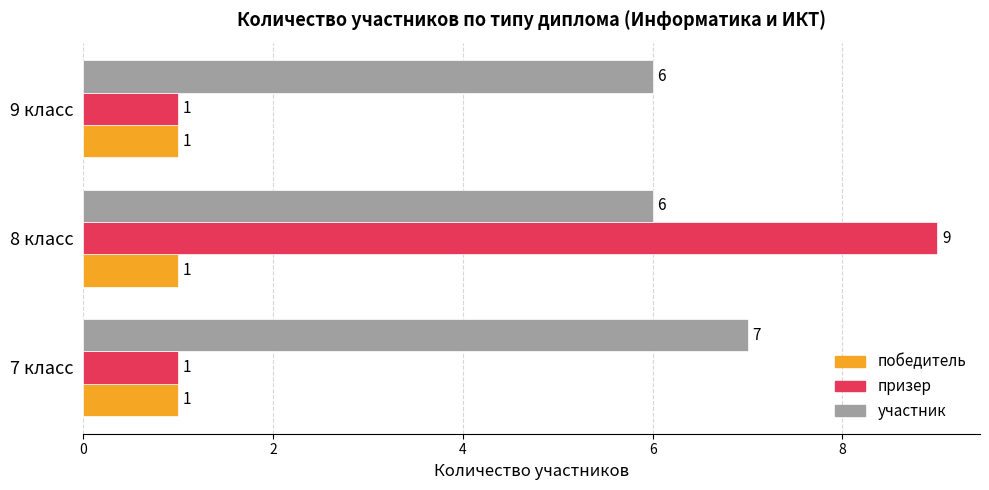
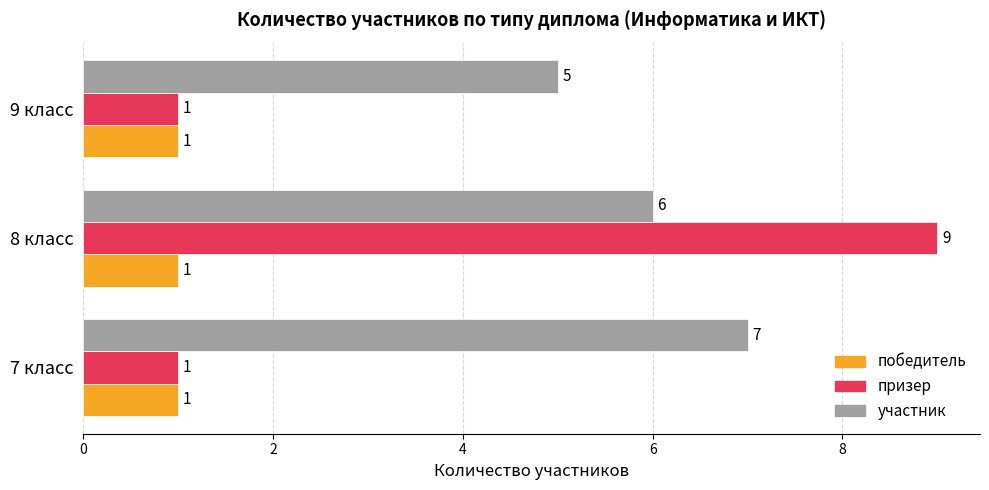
  {
    "победитель": {
      "9 класс": 1,
      "8 класс": 1,
      "7 класс": 1
    },
    "призер": {
      "9 класс": 1,
      "8 класс": 9,
      "7 класс": 1
    },
    "участник": {
-     "9 класс": 6,
+     "9 класс": 5,
      "8 класс": 6,
      "7 класс": 7
    }
  }
